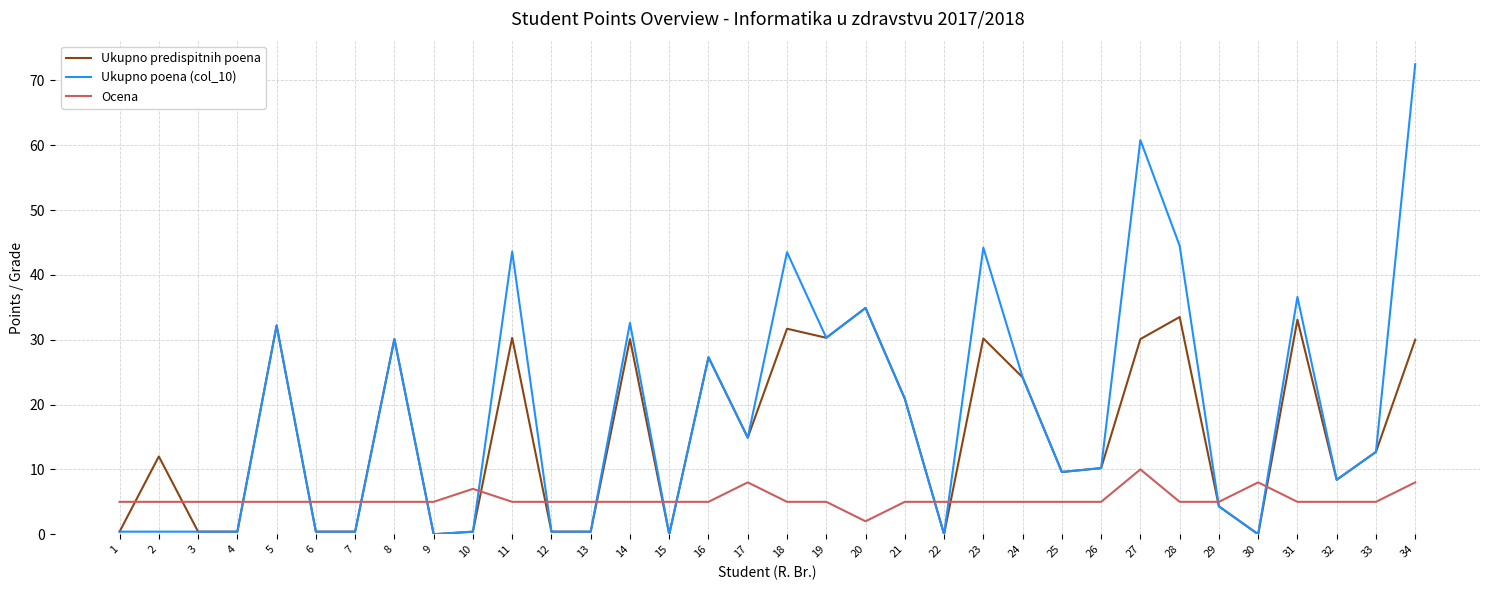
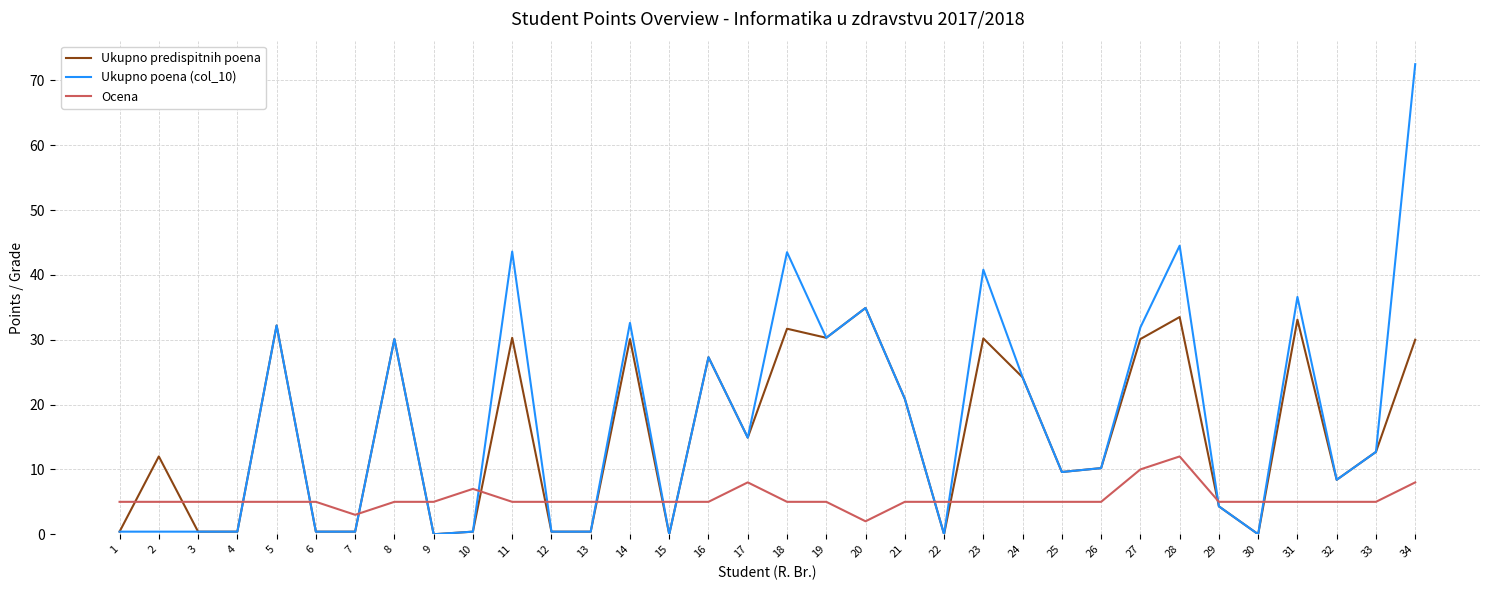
  {
    "Ukupno predispitnih poena": {
      "2": 12,
      "11": 30,
      "14": 30,
      "18": 32,
      "23": 30,
      "27": 30,
      "28": 34,
      "31": 33,
      "34": 30
    },
    "Ukupno poena (col_10)": {
      "2": 0,
      "11": 44,
      "14": 33,
      "18": 44,
-     "23": 44,
-     "27": 61,
+     "23": 41,
+     "27": 32,
      "28": 45,
      "31": 37,
      "34": 73
    },
    "Ocena": {
      "1": 5,
      "2": 5,
      "3": 5,
      "4": 5,
      "5": 5,
      "6": 5,
-     "7": 5,
+     "7": 3,
      "8": 5,
      "9": 5,
      "10": 7,
      "11": 5,
      "12": 5,
      "13": 5,
      "14": 5,
      "15": 5,
      "16": 5,
      "17": 8,
      "18": 5,
      "19": 5,
      "20": 2,
      "21": 5,
      "22": 5,
      "23": 5,
      "24": 5,
      "25": 5,
      "26": 5,
      "27": 10,
-     "28": 5,
+     "28": 12,
      "29": 5,
-     "30": 8,
+     "30": 5,
      "31": 5,
      "32": 5,
      "33": 5,
      "34": 8
    }
  }
